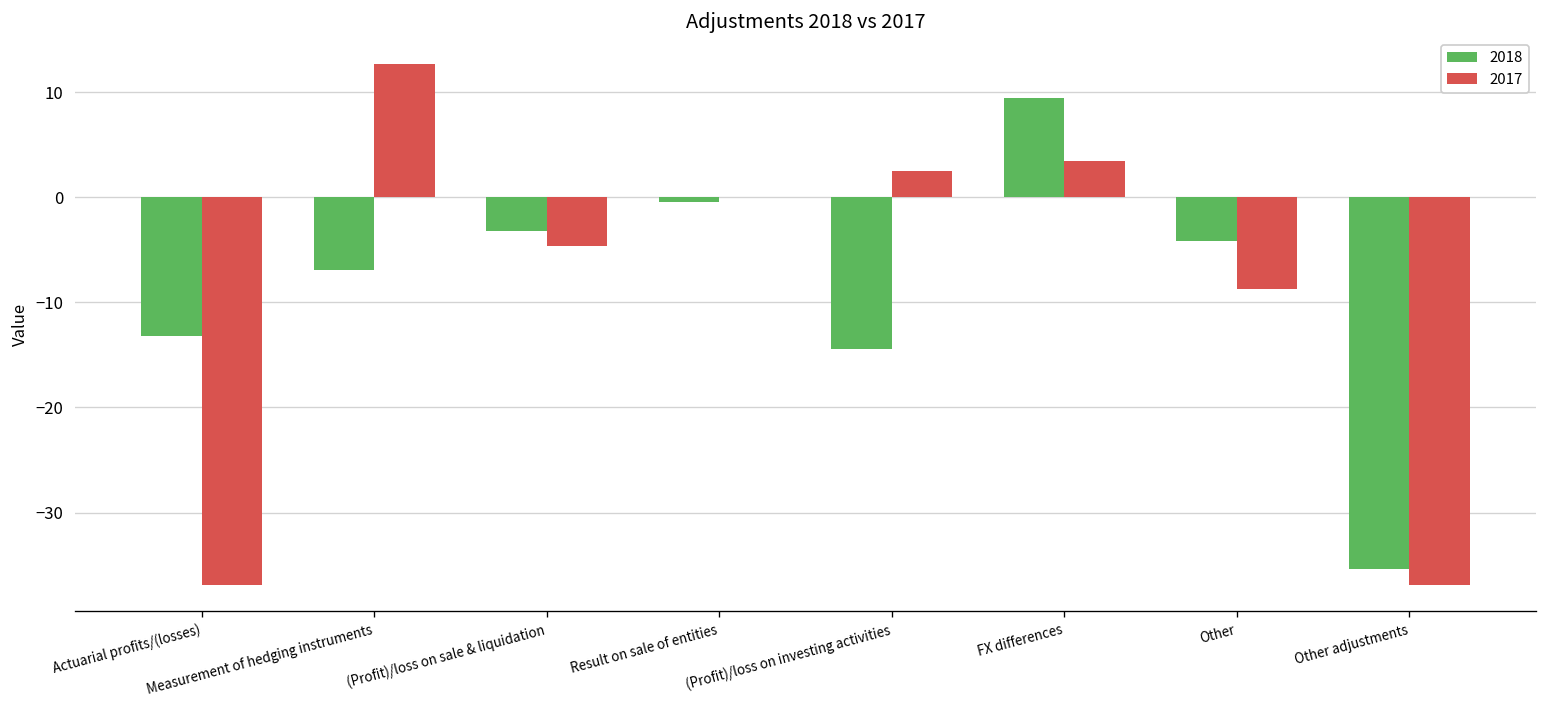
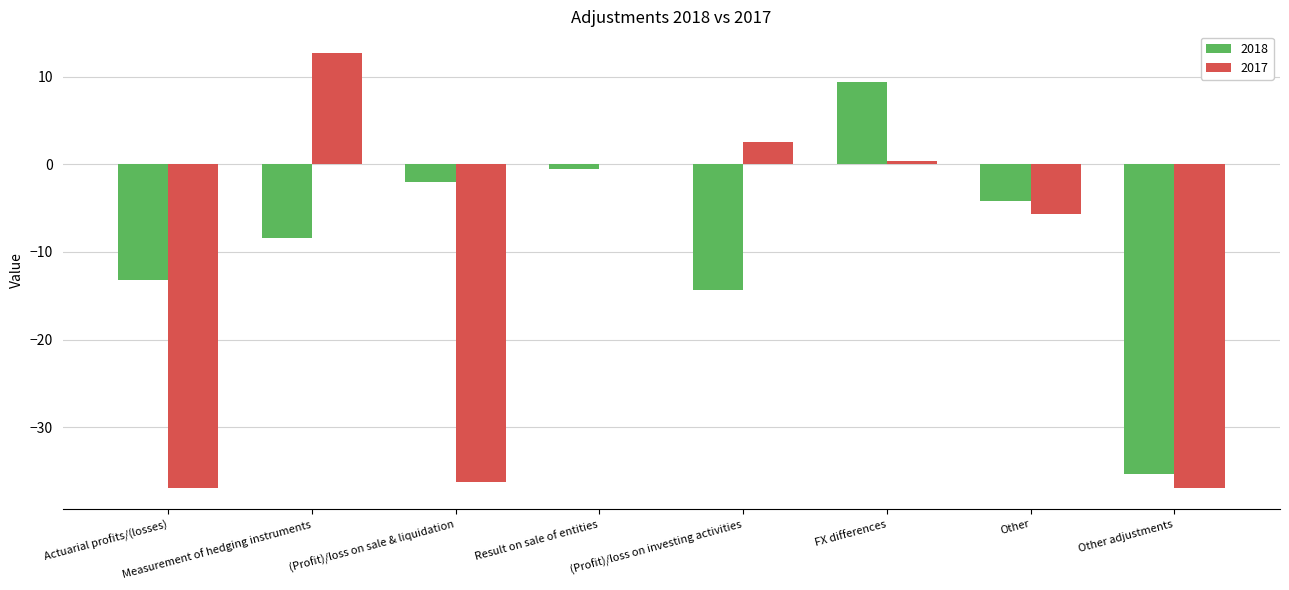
  {
    "2018": {
      "Actuarial profits/(losses)": -13,
-     "Measurement of hedging instruments": -7,
-     "(Profit)/loss on sale & liquidation": -3,
+     "Measurement of hedging instruments": -8,
+     "(Profit)/loss on sale & liquidation": -2,
      "Result on sale of entities": -1,
      "(Profit)/loss on investing activities": -14,
      "FX differences": 9,
      "Other": -4,
      "Other adjustments": -35
    },
    "2017": {
      "Actuarial profits/(losses)": -37,
      "Measurement of hedging instruments": 13,
-     "(Profit)/loss on sale & liquidation": -5,
+     "(Profit)/loss on sale & liquidation": -36,
      "Result on sale of entities": 0,
      "(Profit)/loss on investing activities": 3,
-     "FX differences": 3,
-     "Other": -9,
+     "FX differences": 0,
+     "Other": -6,
      "Other adjustments": -37
    }
  }
